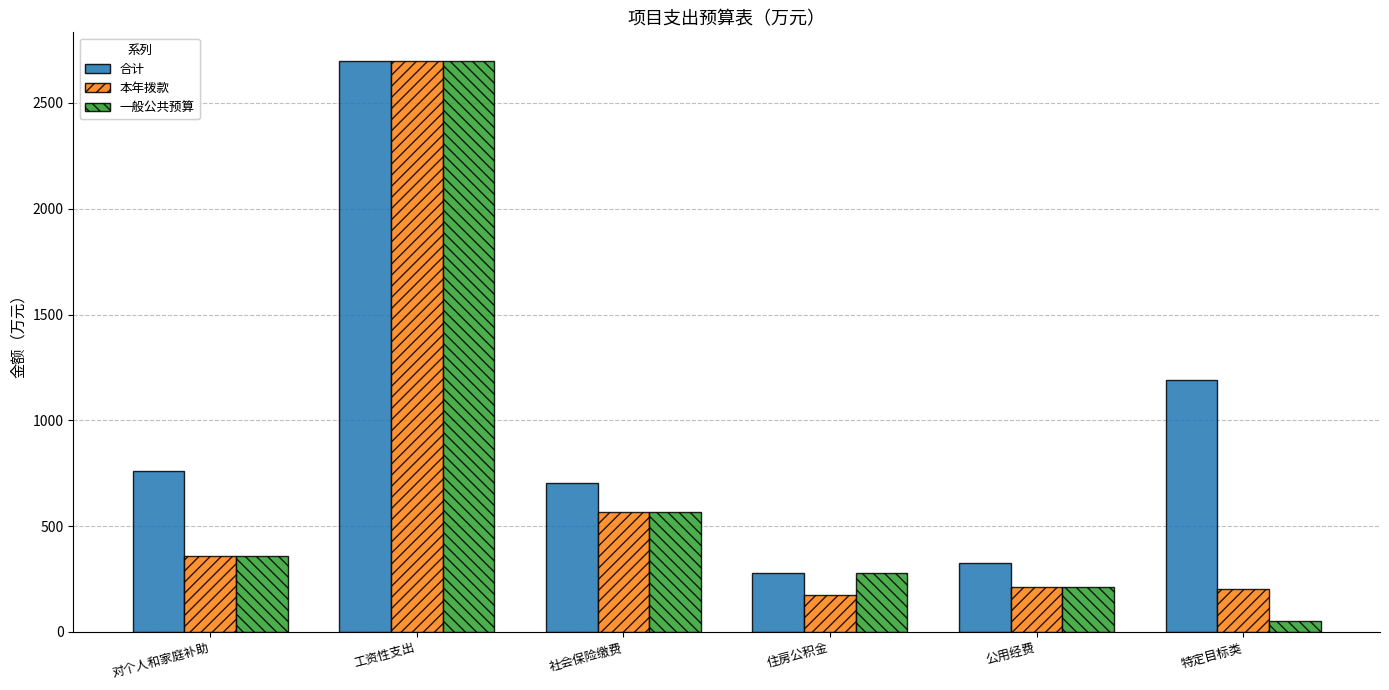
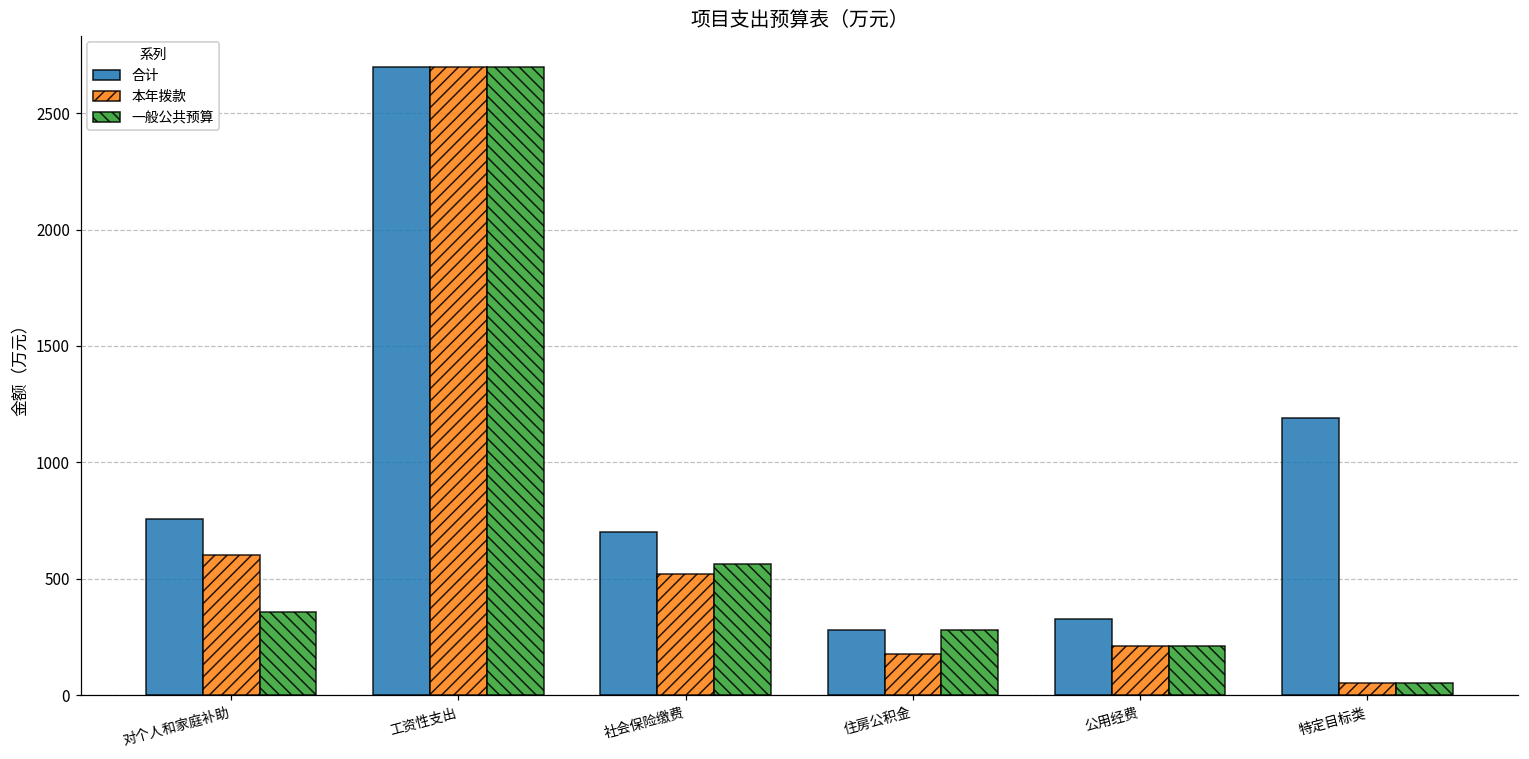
  {
    "合计": {
      "对个人和家庭补助": 760,
      "工资性支出": 2700,
      "社会保险缴费": 700,
      "住房公积金": 280,
      "公用经费": 330,
      "特定目标类": 1190
    },
    "本年拨款": {
-     "对个人和家庭补助": 360,
+     "对个人和家庭补助": 600,
      "工资性支出": 2700,
-     "社会保险缴费": 560,
+     "社会保险缴费": 520,
      "住房公积金": 180,
      "公用经费": 210,
-     "特定目标类": 200
+     "特定目标类": 50
    },
    "一般公共预算": {
      "对个人和家庭补助": 360,
      "工资性支出": 2700,
      "社会保险缴费": 560,
      "住房公积金": 280,
      "公用经费": 210,
      "特定目标类": 50
    }
  }
